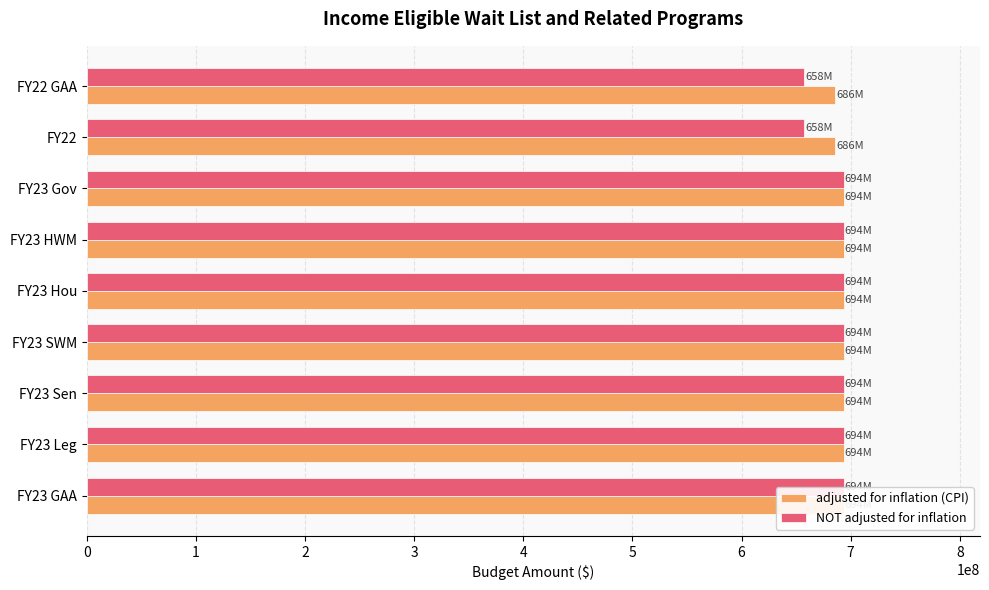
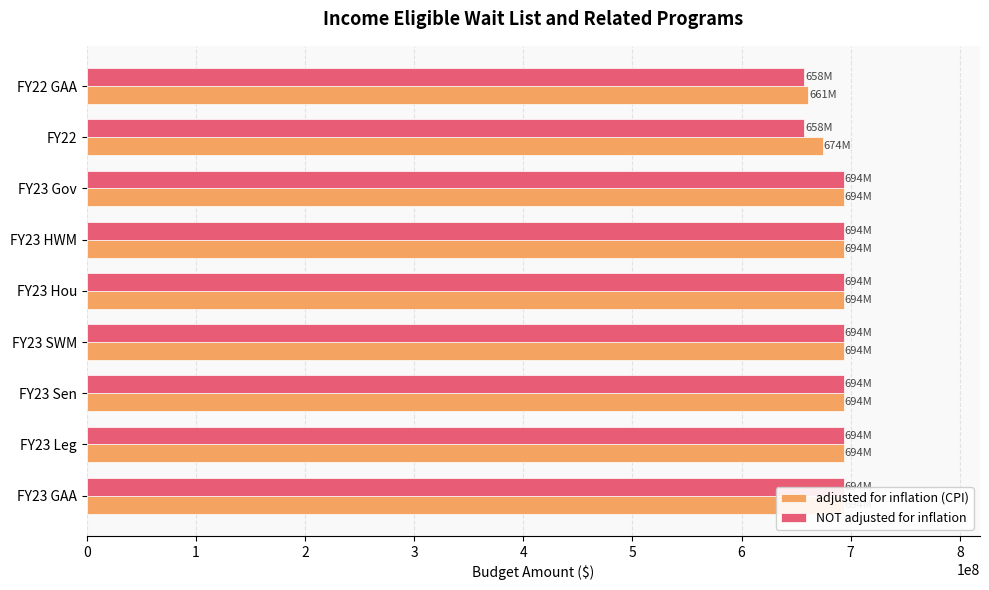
  {
    "adjusted for inflation (CPI)": {
-     "FY22 GAA": "686M",
-     "FY22": "686M",
+     "FY22 GAA": "661M",
+     "FY22": "674M",
      "FY23 Gov": "694M",
      "FY23 HWM": "694M",
      "FY23 Hou": "694M",
      "FY23 SWM": "694M",
      "FY23 Sen": "694M",
      "FY23 Leg": "694M"
    },
    "NOT adjusted for inflation": {
      "FY22 GAA": "658M",
      "FY22": "658M",
      "FY23 Gov": "694M",
      "FY23 HWM": "694M",
      "FY23 Hou": "694M",
      "FY23 SWM": "694M",
      "FY23 Sen": "694M",
      "FY23 Leg": "694M"
    }
  }
